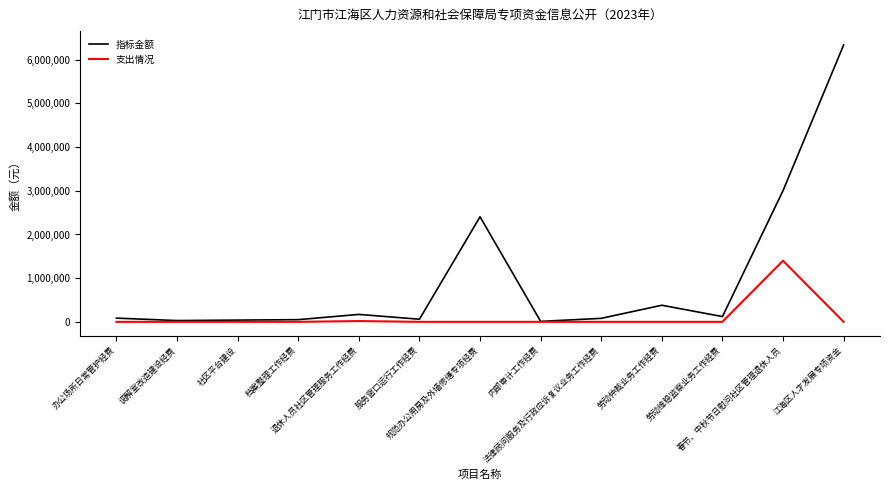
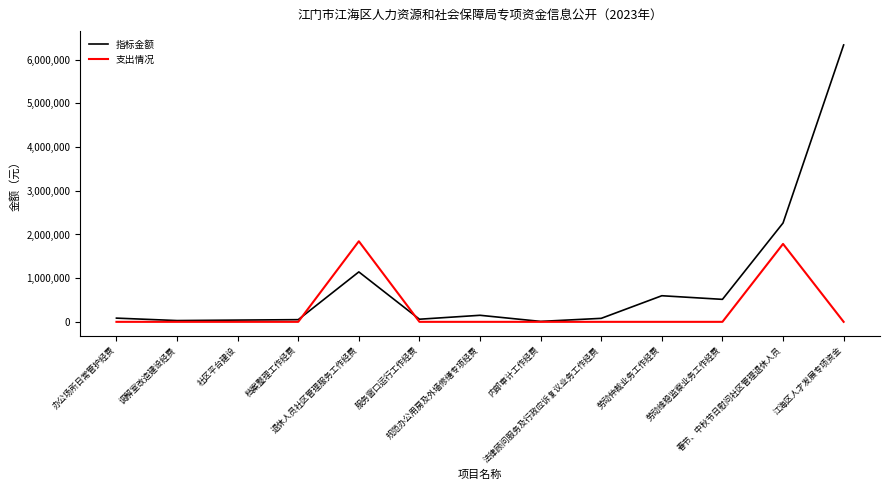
  {
    "指标金额": {
      "办公场所日常管护经费": "100,000",
-     "退休人员社区管理服务工作经费": "200,000",
+     "退休人员社区管理服务工作经费": "1,100,000",
      "服务窗口运行工作经费": "100,000",
-     "规范办公用房及外墙修缮专项经费": "2,400,000",
+     "规范办公用房及外墙修缮专项经费": "200,000",
      "法律顾问服务及行政应诉复议业务工作经费": "100,000",
-     "劳动仲裁业务工作经费": "400,000",
-     "劳动维稳监察业务工作经费": "100,000",
-     "春节、中秋节日慰问社区管理退休人员": "3,000,000",
+     "劳动仲裁业务工作经费": "600,000",
+     "劳动维稳监察业务工作经费": "500,000",
+     "春节、中秋节日慰问社区管理退休人员": "2,300,000",
      "江海区人才发展专项资金": "6,300,000"
    },
    "支出情况": {
      "办公场所日常管护经费": "0",
-     "退休人员社区管理服务工作经费": "0",
+     "退休人员社区管理服务工作经费": "1,800,000",
      "服务窗口运行工作经费": "0",
      "规范办公用房及外墙修缮专项经费": "0",
      "法律顾问服务及行政应诉复议业务工作经费": "0",
      "劳动仲裁业务工作经费": "0",
      "劳动维稳监察业务工作经费": "0",
-     "春节、中秋节日慰问社区管理退休人员": "1,400,000",
+     "春节、中秋节日慰问社区管理退休人员": "1,800,000",
      "江海区人才发展专项资金": "0"
    }
  }
